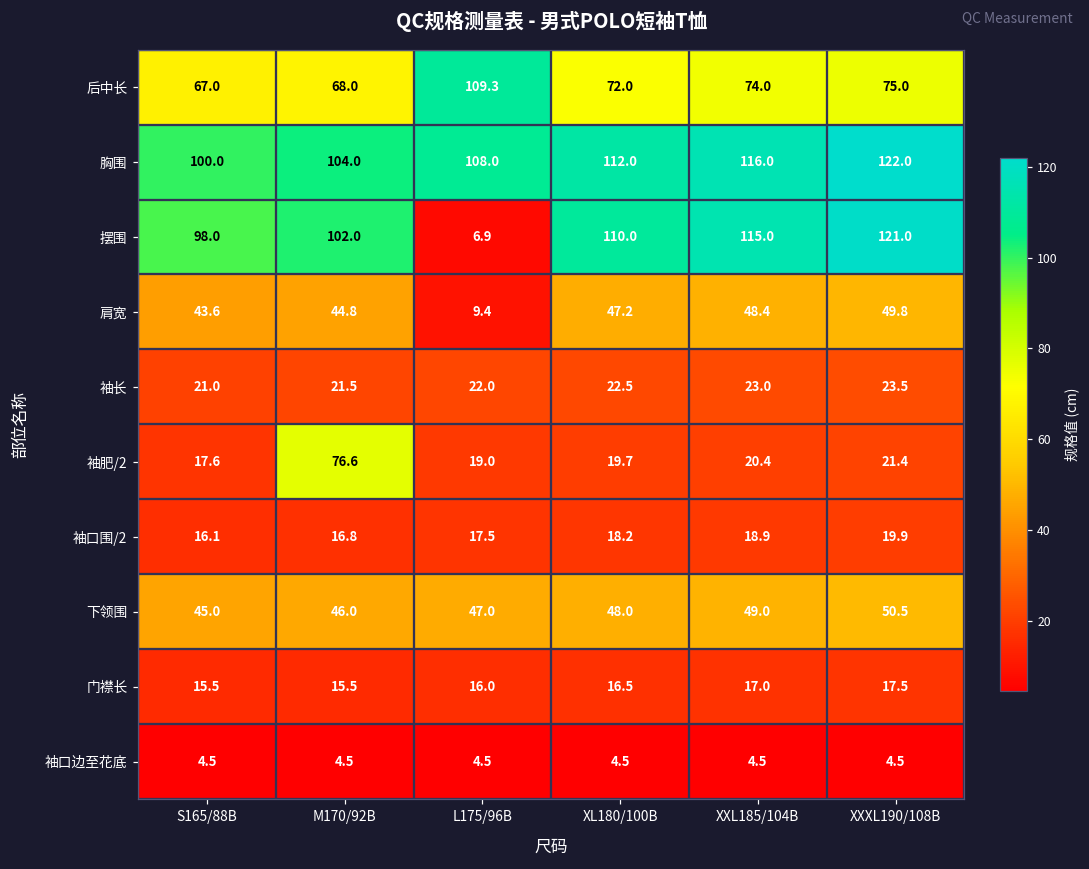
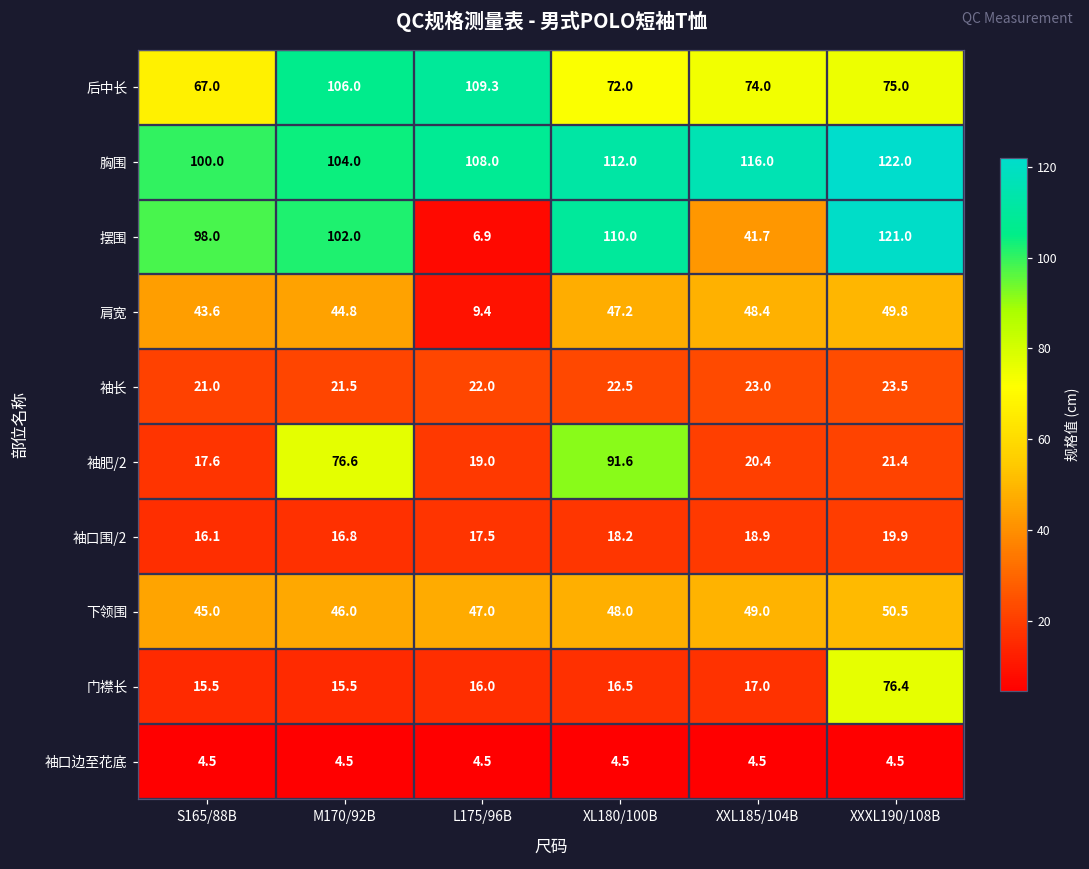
  {
    "后中长": {
      "S165/88B": 67.0,
-     "M170/92B": 68.0,
+     "M170/92B": 106.0,
      "L175/96B": 109.3,
      "XL180/100B": 72.0,
      "XXL185/104B": 74.0,
      "XXXL190/108B": 75.0
    },
    "胸围": {
      "S165/88B": 100.0,
      "M170/92B": 104.0,
      "L175/96B": 108.0,
      "XL180/100B": 112.0,
      "XXL185/104B": 116.0,
      "XXXL190/108B": 122.0
    },
    "摆围": {
      "S165/88B": 98.0,
      "M170/92B": 102.0,
      "L175/96B": 6.9,
      "XL180/100B": 110.0,
-     "XXL185/104B": 115.0,
+     "XXL185/104B": 41.7,
      "XXXL190/108B": 121.0
    },
    "肩宽": {
      "S165/88B": 43.6,
      "M170/92B": 44.8,
      "L175/96B": 9.4,
      "XL180/100B": 47.2,
      "XXL185/104B": 48.4,
      "XXXL190/108B": 49.8
    },
    "袖长": {
      "S165/88B": 21.0,
      "M170/92B": 21.5,
      "L175/96B": 22.0,
      "XL180/100B": 22.5,
      "XXL185/104B": 23.0,
      "XXXL190/108B": 23.5
    },
    "袖肥/2": {
      "S165/88B": 17.6,
      "M170/92B": 76.6,
      "L175/96B": 19.0,
-     "XL180/100B": 19.7,
+     "XL180/100B": 91.6,
      "XXL185/104B": 20.4,
      "XXXL190/108B": 21.4
    },
    "袖口围/2": {
      "S165/88B": 16.1,
      "M170/92B": 16.8,
      "L175/96B": 17.5,
      "XL180/100B": 18.2,
      "XXL185/104B": 18.9,
      "XXXL190/108B": 19.9
    },
    "下领围": {
      "S165/88B": 45.0,
      "M170/92B": 46.0,
      "L175/96B": 47.0,
      "XL180/100B": 48.0,
      "XXL185/104B": 49.0,
      "XXXL190/108B": 50.5
    },
    "门襟长": {
      "S165/88B": 15.5,
      "M170/92B": 15.5,
      "L175/96B": 16.0,
      "XL180/100B": 16.5,
      "XXL185/104B": 17.0,
-     "XXXL190/108B": 17.5
+     "XXXL190/108B": 76.4
    },
    "袖口边至花底": {
      "S165/88B": 4.5,
      "M170/92B": 4.5,
      "L175/96B": 4.5,
      "XL180/100B": 4.5,
      "XXL185/104B": 4.5,
      "XXXL190/108B": 4.5
    }
  }
